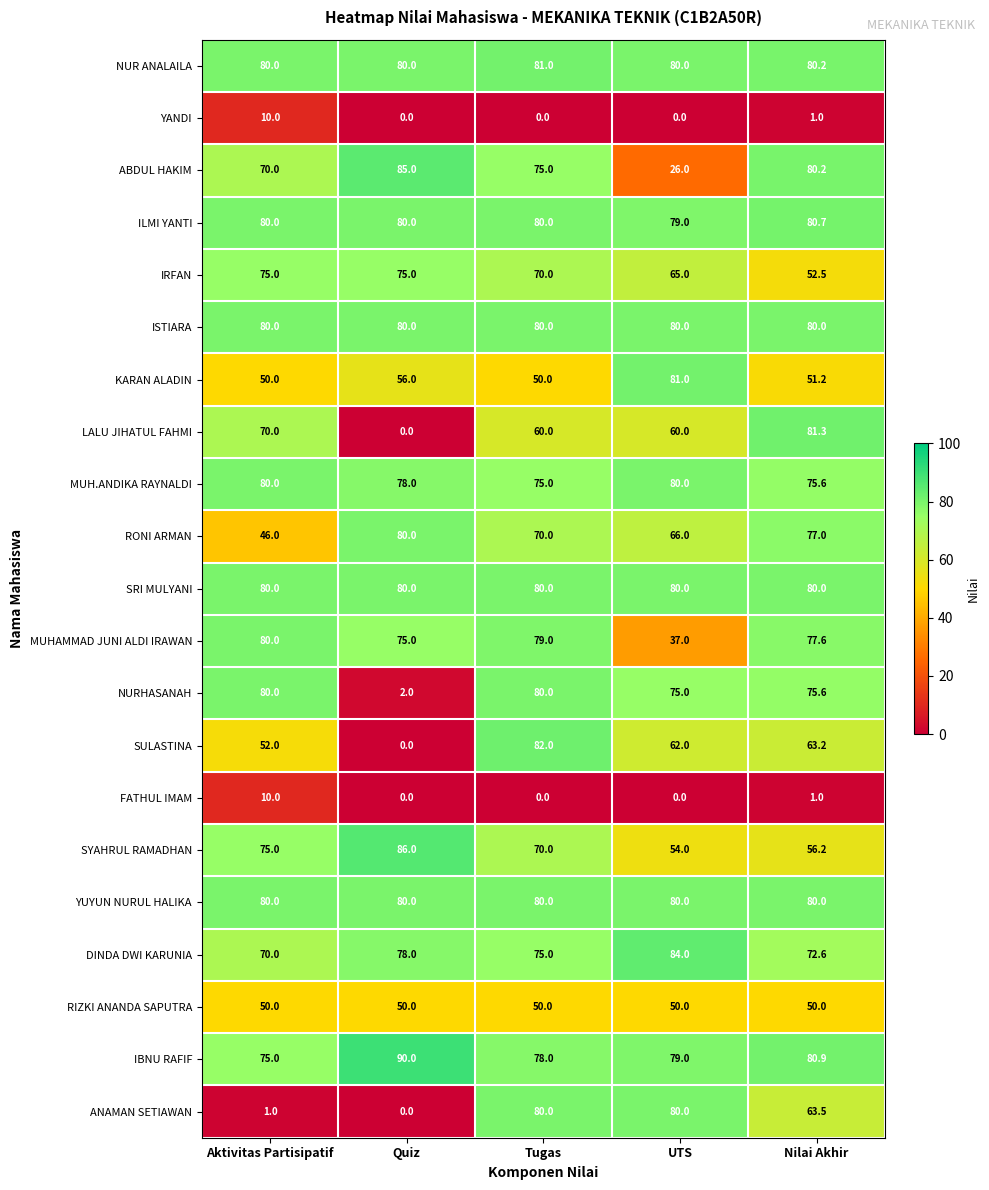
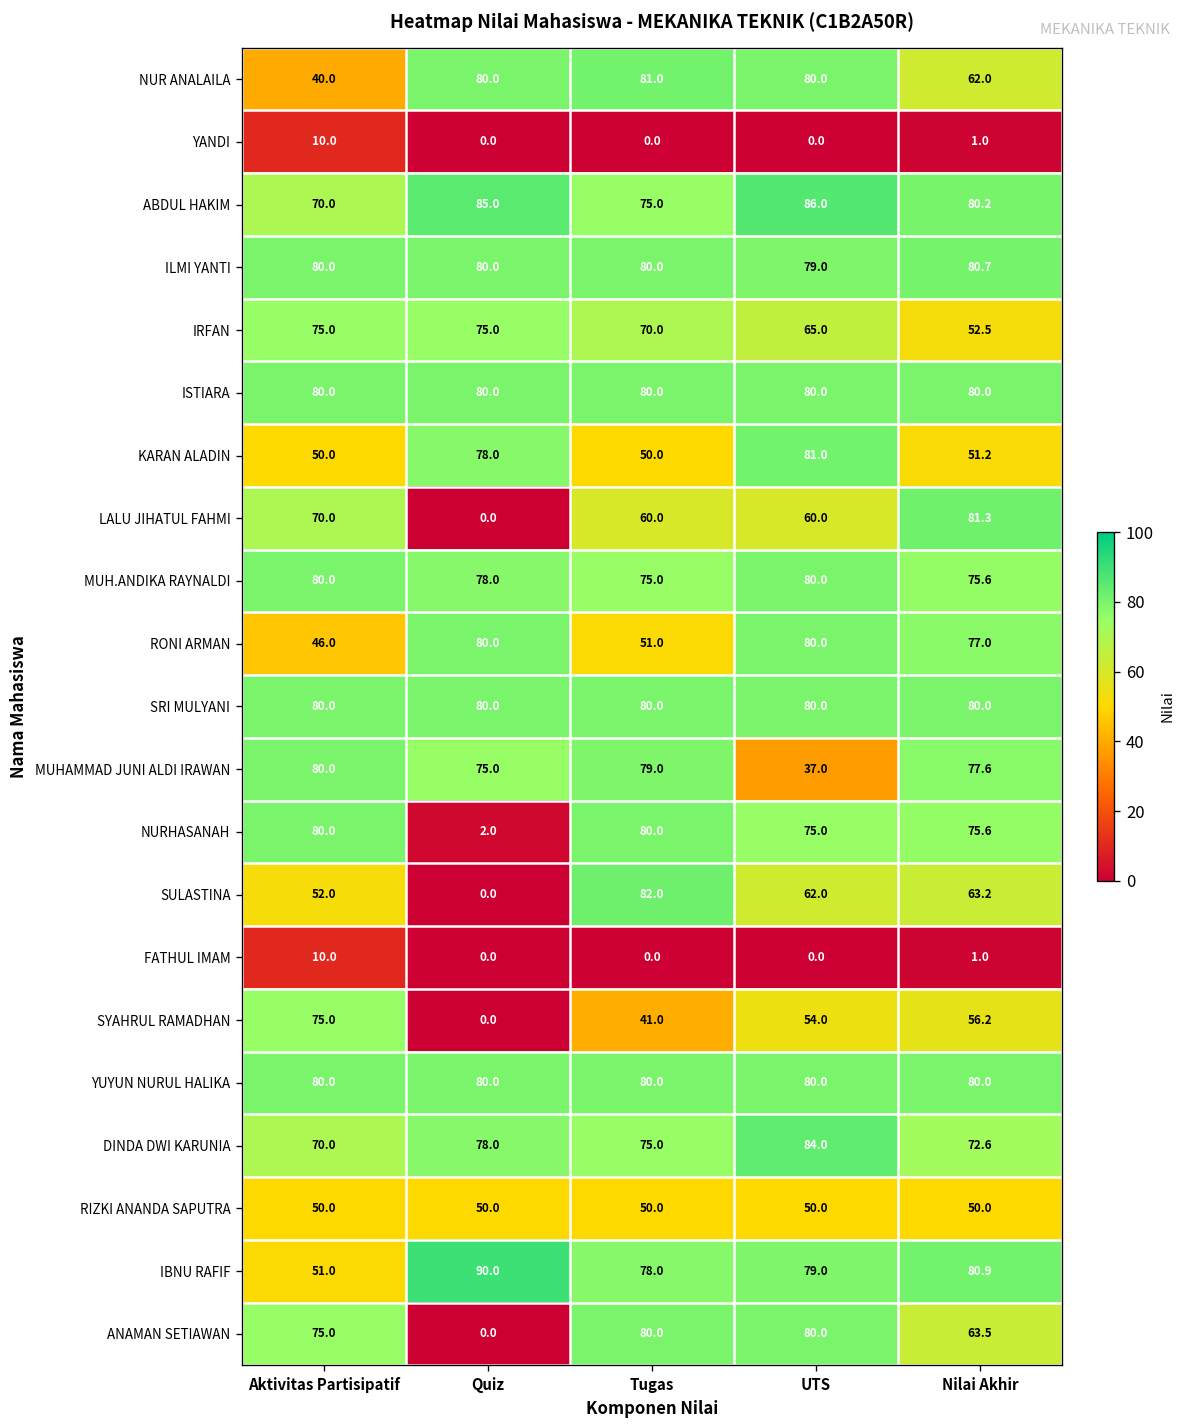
  {
    "NUR ANALAILA": {
-     "Aktivitas Partisipatif": 80.0,
+     "Aktivitas Partisipatif": 40.0,
      "Quiz": 80.0,
      "Tugas": 81.0,
      "UTS": 80.0,
-     "Nilai Akhir": 80.2
+     "Nilai Akhir": 62.0
    },
    "YANDI": {
      "Aktivitas Partisipatif": 10.0,
      "Quiz": 0.0,
      "Tugas": 0.0,
      "UTS": 0.0,
      "Nilai Akhir": 1.0
    },
    "ABDUL HAKIM": {
      "Aktivitas Partisipatif": 70.0,
      "Quiz": 85.0,
      "Tugas": 75.0,
-     "UTS": 26.0,
+     "UTS": 86.0,
      "Nilai Akhir": 80.2
    },
    "ILMI YANTI": {
      "Aktivitas Partisipatif": 80.0,
      "Quiz": 80.0,
      "Tugas": 80.0,
      "UTS": 79.0,
      "Nilai Akhir": 80.7
    },
    "IRFAN": {
      "Aktivitas Partisipatif": 75.0,
      "Quiz": 75.0,
      "Tugas": 70.0,
      "UTS": 65.0,
      "Nilai Akhir": 52.5
    },
    "ISTIARA": {
      "Aktivitas Partisipatif": 80.0,
      "Quiz": 80.0,
      "Tugas": 80.0,
      "UTS": 80.0,
      "Nilai Akhir": 80.0
    },
    "KARAN ALADIN": {
      "Aktivitas Partisipatif": 50.0,
-     "Quiz": 56.0,
+     "Quiz": 78.0,
      "Tugas": 50.0,
      "UTS": 81.0,
      "Nilai Akhir": 51.2
    },
    "LALU JIHATUL FAHMI": {
      "Aktivitas Partisipatif": 70.0,
      "Quiz": 0.0,
      "Tugas": 60.0,
      "UTS": 60.0,
      "Nilai Akhir": 81.3
    },
    "MUH.ANDIKA RAYNALDI": {
      "Aktivitas Partisipatif": 80.0,
      "Quiz": 78.0,
      "Tugas": 75.0,
      "UTS": 80.0,
      "Nilai Akhir": 75.6
    },
    "RONI ARMAN": {
      "Aktivitas Partisipatif": 46.0,
      "Quiz": 80.0,
-     "Tugas": 70.0,
-     "UTS": 66.0,
+     "Tugas": 51.0,
+     "UTS": 80.0,
      "Nilai Akhir": 77.0
    },
    "SRI MULYANI": {
      "Aktivitas Partisipatif": 80.0,
      "Quiz": 80.0,
      "Tugas": 80.0,
      "UTS": 80.0,
      "Nilai Akhir": 80.0
    },
    "MUHAMMAD JUNI ALDI IRAWAN": {
      "Aktivitas Partisipatif": 80.0,
      "Quiz": 75.0,
      "Tugas": 79.0,
      "UTS": 37.0,
      "Nilai Akhir": 77.6
    },
    "NURHASANAH": {
      "Aktivitas Partisipatif": 80.0,
      "Quiz": 2.0,
      "Tugas": 80.0,
      "UTS": 75.0,
      "Nilai Akhir": 75.6
    },
    "SULASTINA": {
      "Aktivitas Partisipatif": 52.0,
      "Quiz": 0.0,
      "Tugas": 82.0,
      "UTS": 62.0,
      "Nilai Akhir": 63.2
    },
    "FATHUL IMAM": {
      "Aktivitas Partisipatif": 10.0,
      "Quiz": 0.0,
      "Tugas": 0.0,
      "UTS": 0.0,
      "Nilai Akhir": 1.0
    },
    "SYAHRUL RAMADHAN": {
      "Aktivitas Partisipatif": 75.0,
-     "Quiz": 86.0,
-     "Tugas": 70.0,
+     "Quiz": 0.0,
+     "Tugas": 41.0,
      "UTS": 54.0,
      "Nilai Akhir": 56.2
    },
    "YUYUN NURUL HALIKA": {
      "Aktivitas Partisipatif": 80.0,
      "Quiz": 80.0,
      "Tugas": 80.0,
      "UTS": 80.0,
      "Nilai Akhir": 80.0
    },
    "DINDA DWI KARUNIA": {
      "Aktivitas Partisipatif": 70.0,
      "Quiz": 78.0,
      "Tugas": 75.0,
      "UTS": 84.0,
      "Nilai Akhir": 72.6
    },
    "RIZKI ANANDA SAPUTRA": {
      "Aktivitas Partisipatif": 50.0,
      "Quiz": 50.0,
      "Tugas": 50.0,
      "UTS": 50.0,
      "Nilai Akhir": 50.0
    },
    "IBNU RAFIF": {
-     "Aktivitas Partisipatif": 75.0,
+     "Aktivitas Partisipatif": 51.0,
      "Quiz": 90.0,
      "Tugas": 78.0,
      "UTS": 79.0,
      "Nilai Akhir": 80.9
    },
    "ANAMAN SETIAWAN": {
-     "Aktivitas Partisipatif": 1.0,
+     "Aktivitas Partisipatif": 75.0,
      "Quiz": 0.0,
      "Tugas": 80.0,
      "UTS": 80.0,
      "Nilai Akhir": 63.5
    }
  }
